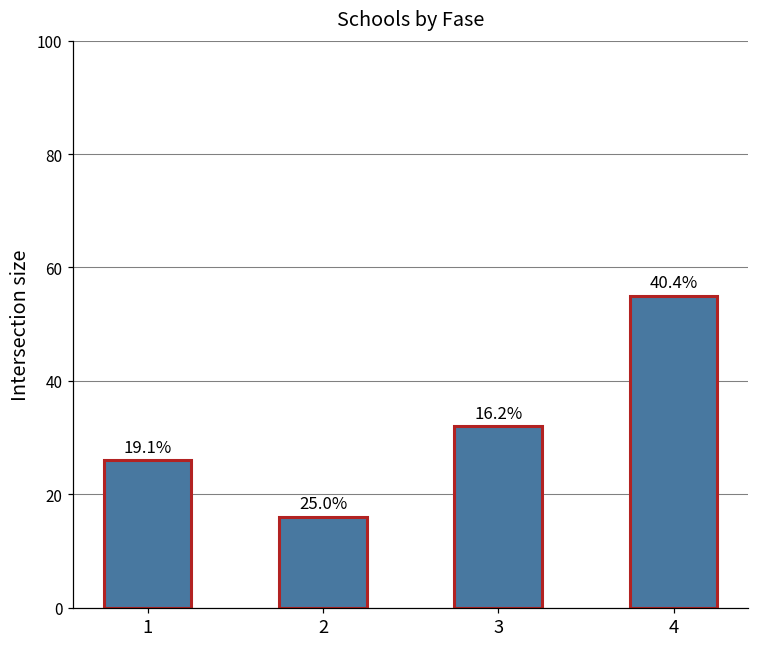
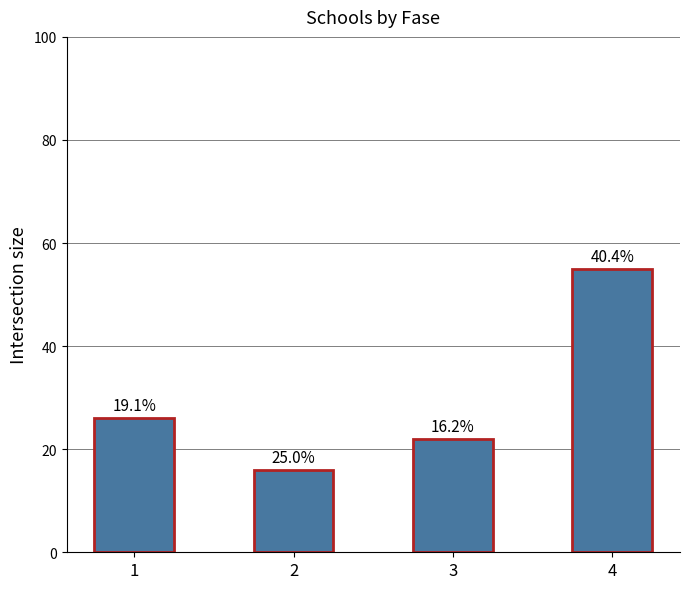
  {
-   "3": 32
+   "3": 22
  }
